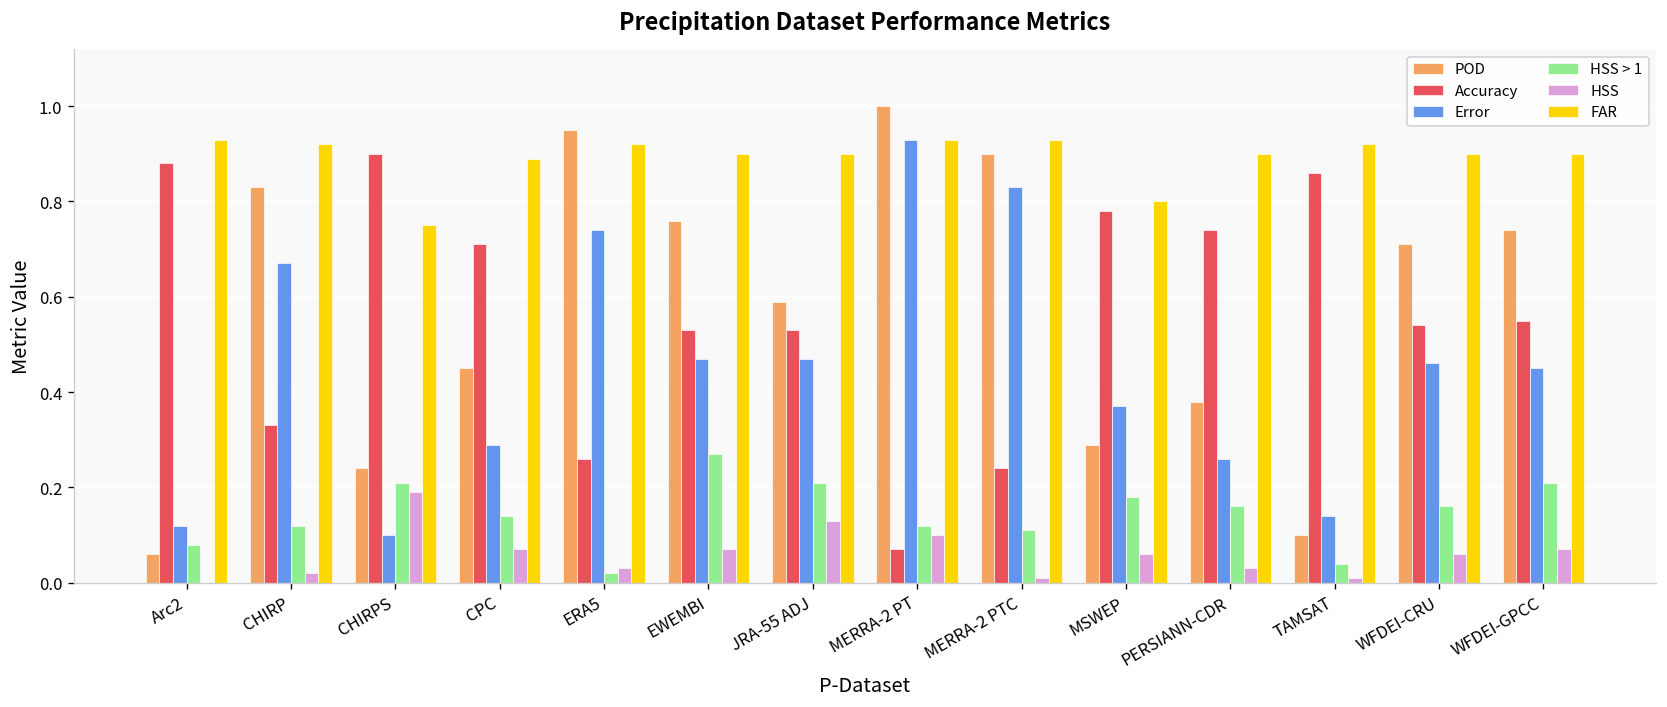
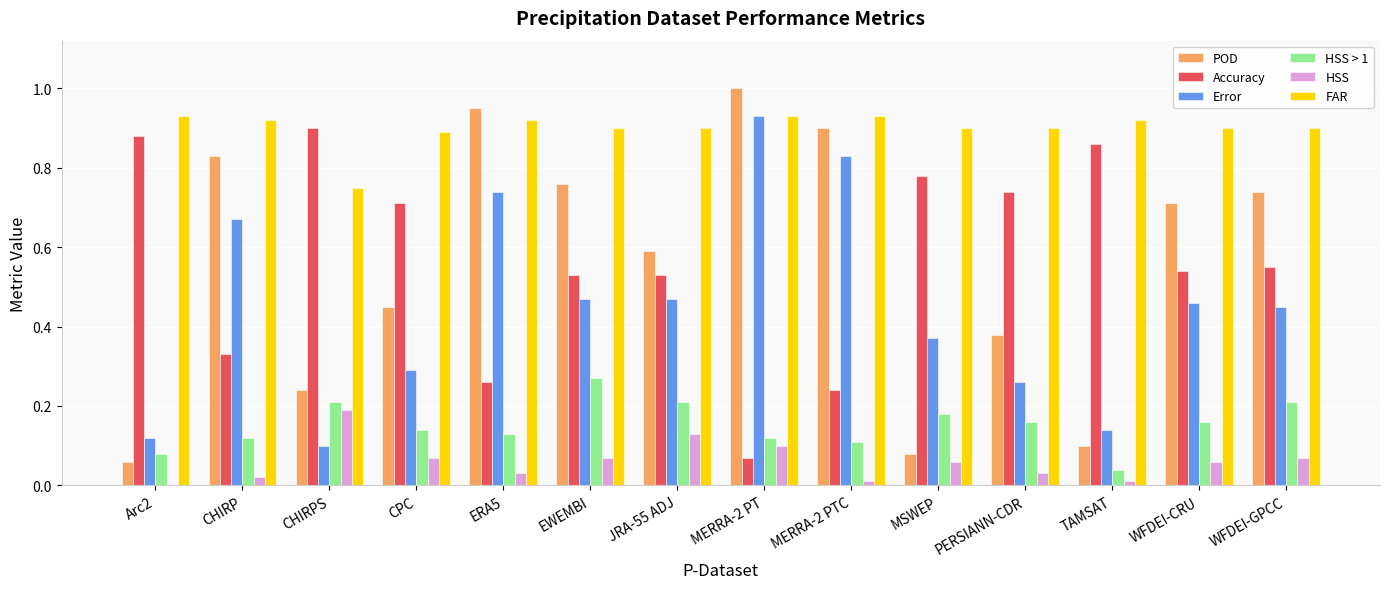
  {
    "POD": {
      "Arc2": 0.06,
      "CHIRP": 0.83,
      "CHIRPS": 0.24,
      "CPC": 0.45,
      "ERA5": 0.95,
      "EWEMBI": 0.76,
      "JRA-55 ADJ": 0.59,
      "MERRA-2 PT": 1.00,
      "MERRA-2 PTC": 0.90,
-     "MSWEP": 0.29,
+     "MSWEP": 0.08,
      "PERSIANN-CDR": 0.38,
      "TAMSAT": 0.10,
      "WFDEI-CRU": 0.71,
      "WFDEI-GPCC": 0.74
    },
    "Accuracy": {
      "Arc2": 0.88,
      "CHIRP": 0.33,
      "CHIRPS": 0.90,
      "CPC": 0.71,
      "ERA5": 0.26,
      "EWEMBI": 0.53,
      "JRA-55 ADJ": 0.53,
      "MERRA-2 PT": 0.07,
      "MERRA-2 PTC": 0.24,
      "MSWEP": 0.78,
      "PERSIANN-CDR": 0.74,
      "TAMSAT": 0.86,
      "WFDEI-CRU": 0.54,
      "WFDEI-GPCC": 0.55
    },
    "Error": {
      "Arc2": 0.12,
      "CHIRP": 0.67,
      "CHIRPS": 0.10,
      "CPC": 0.29,
      "ERA5": 0.74,
      "EWEMBI": 0.47,
      "JRA-55 ADJ": 0.47,
      "MERRA-2 PT": 0.93,
      "MERRA-2 PTC": 0.83,
      "MSWEP": 0.37,
      "PERSIANN-CDR": 0.26,
      "TAMSAT": 0.14,
      "WFDEI-CRU": 0.46,
      "WFDEI-GPCC": 0.45
    },
    "HSS > 1": {
      "Arc2": 0.08,
      "CHIRP": 0.12,
      "CHIRPS": 0.21,
      "CPC": 0.14,
-     "ERA5": 0.02,
+     "ERA5": 0.13,
      "EWEMBI": 0.27,
      "JRA-55 ADJ": 0.21,
      "MERRA-2 PT": 0.12,
      "MERRA-2 PTC": 0.11,
      "MSWEP": 0.18,
      "PERSIANN-CDR": 0.16,
      "TAMSAT": 0.04,
      "WFDEI-CRU": 0.16,
      "WFDEI-GPCC": 0.21
    },
    "HSS": {
      "Arc2": 0.00,
      "CHIRP": 0.02,
      "CHIRPS": 0.19,
      "CPC": 0.07,
      "ERA5": 0.03,
      "EWEMBI": 0.07,
      "JRA-55 ADJ": 0.13,
      "MERRA-2 PT": 0.10,
      "MERRA-2 PTC": 0.01,
      "MSWEP": 0.06,
      "PERSIANN-CDR": 0.03,
      "TAMSAT": 0.01,
      "WFDEI-CRU": 0.06,
      "WFDEI-GPCC": 0.07
    },
    "FAR": {
      "Arc2": 0.93,
      "CHIRP": 0.92,
      "CHIRPS": 0.75,
      "CPC": 0.89,
      "ERA5": 0.92,
      "EWEMBI": 0.9,
      "JRA-55 ADJ": 0.9,
      "MERRA-2 PT": 0.93,
      "MERRA-2 PTC": 0.93,
-     "MSWEP": 0.8,
+     "MSWEP": 0.9,
      "PERSIANN-CDR": 0.9,
      "TAMSAT": 0.92,
      "WFDEI-CRU": 0.9,
      "WFDEI-GPCC": 0.9
    }
  }
